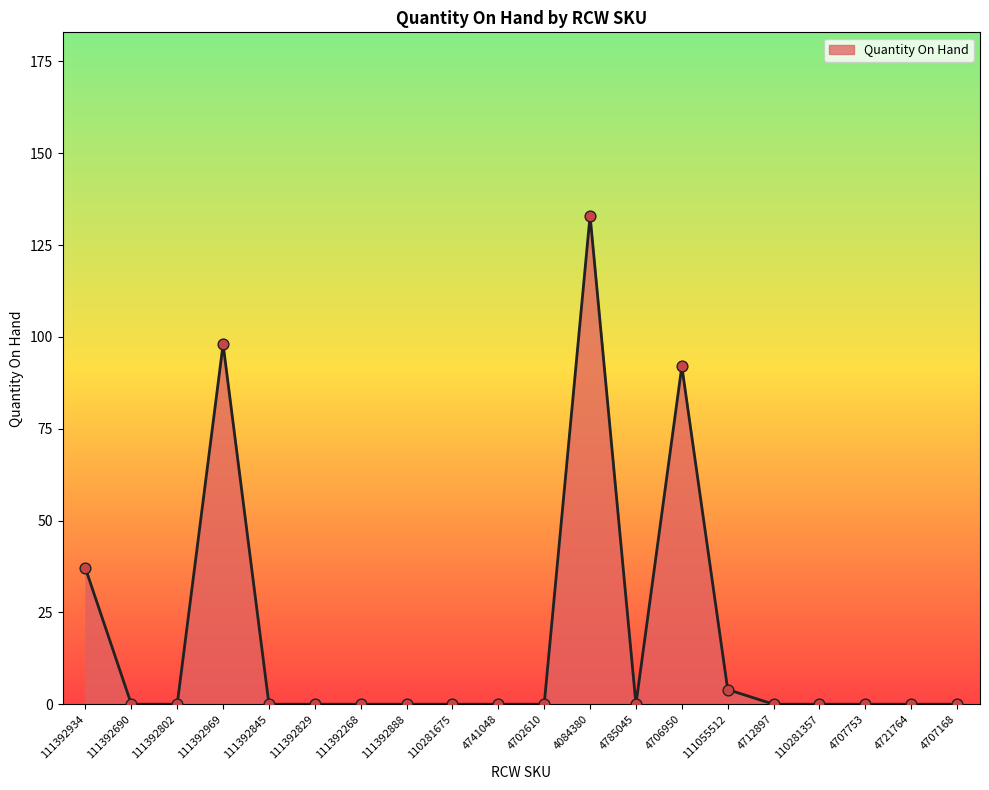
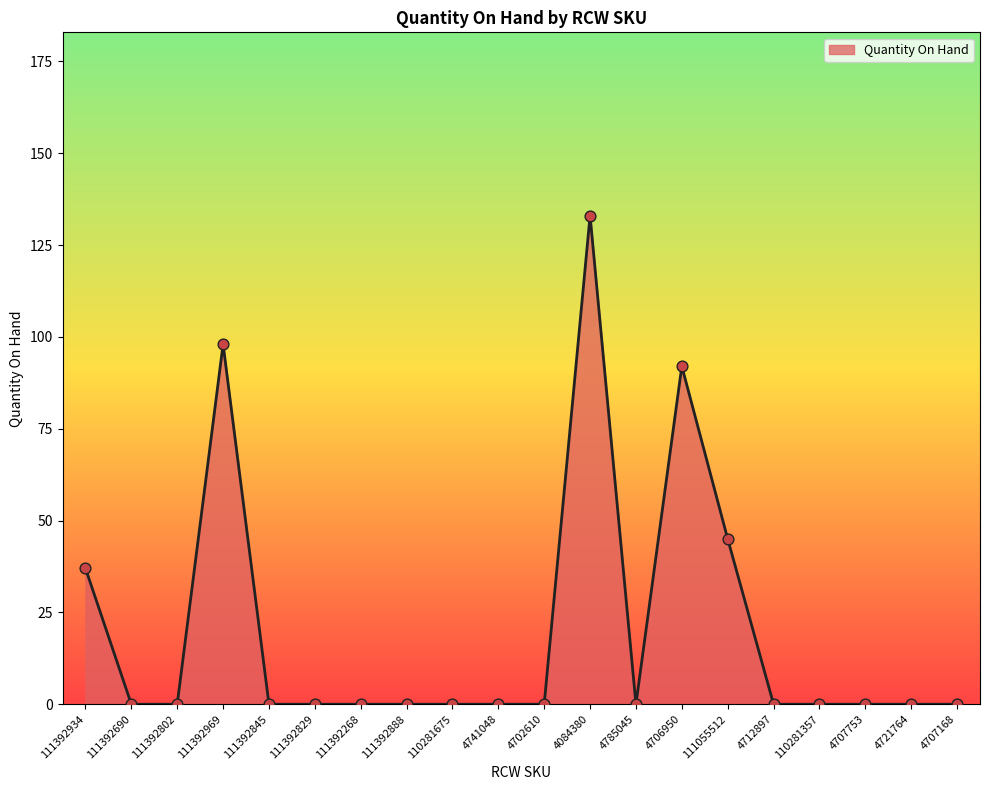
  {
    "111392934": 37,
    "111392690": 0,
    "111392802": 0,
    "111392969": 98,
    "111392845": 0,
    "111392829": 0,
    "111392268": 0,
    "111392888": 0,
    "110281675": 0,
    "4741048": 0,
    "4702610": 0,
    "4084380": 133,
    "4785045": 0,
    "4706950": 92,
-   "111055512": 4,
+   "111055512": 45,
    "4712897": 0,
    "110281357": 0,
    "4707753": 0,
    "4721764": 0,
    "4707168": 0
  }
